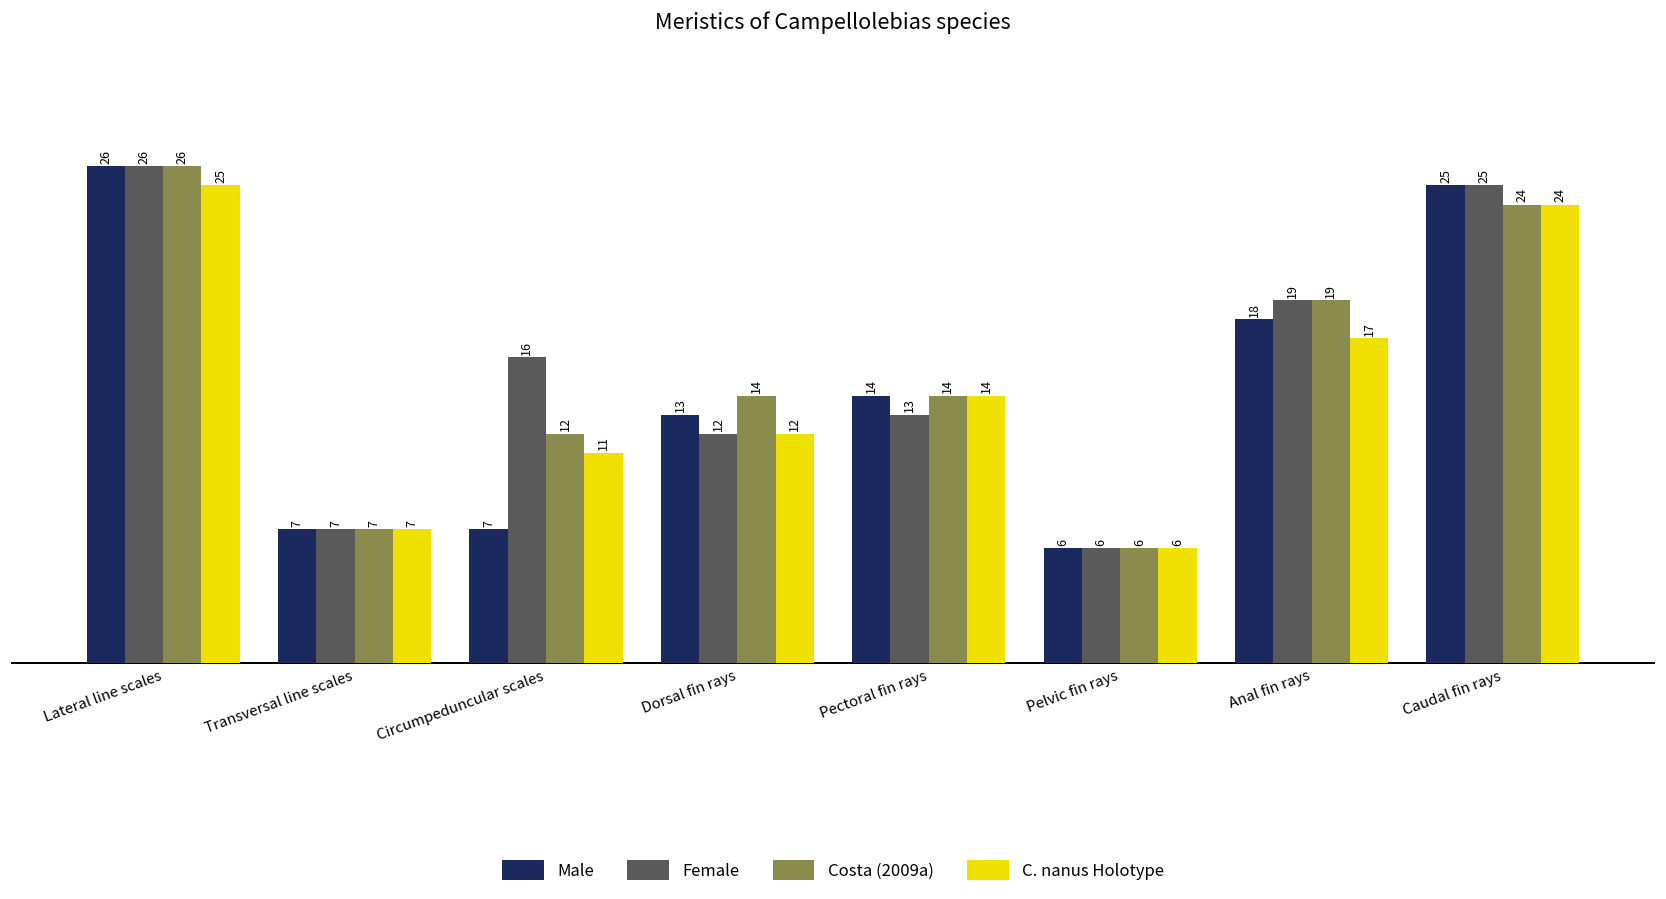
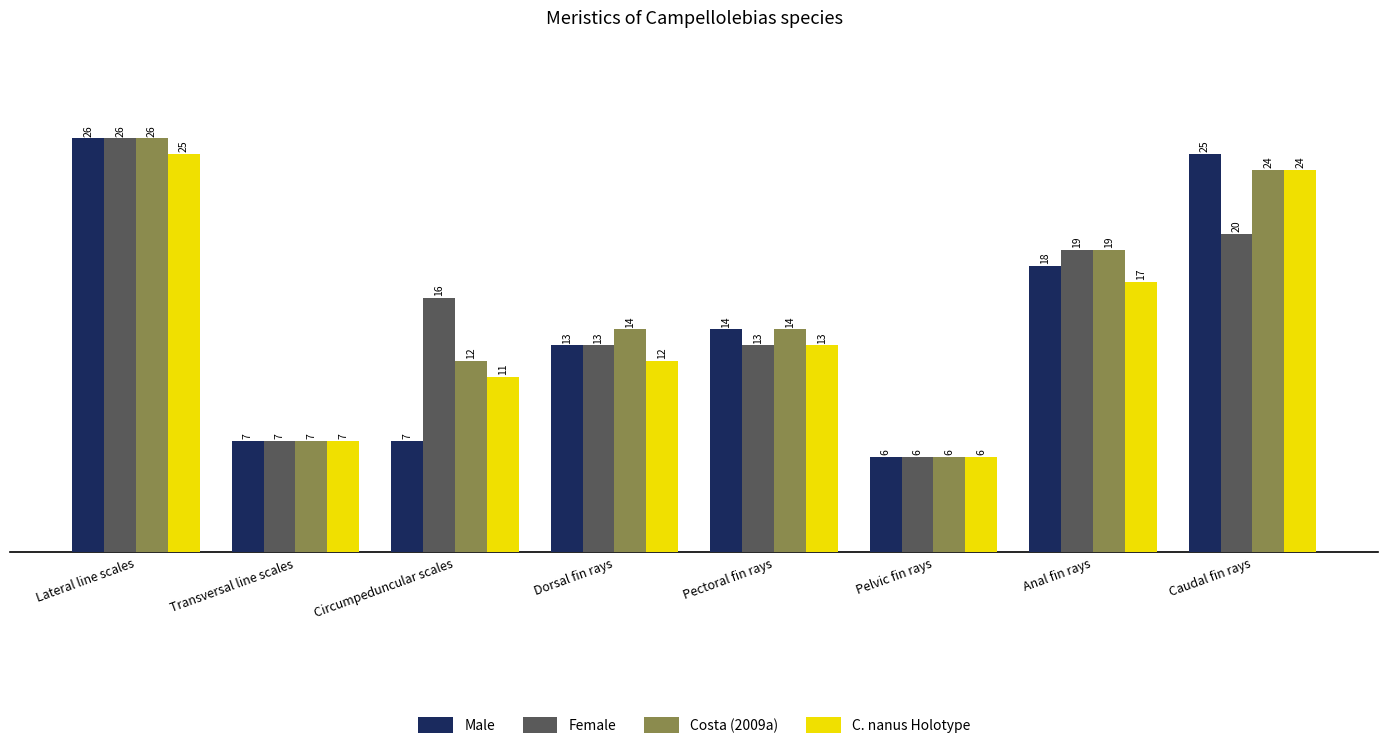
  {
    "Male": {
      "Lateral line scales": 26,
      "Transversal line scales": 7,
      "Circumpeduncular scales": 7,
      "Dorsal fin rays": 13,
      "Pectoral fin rays": 14,
      "Pelvic fin rays": 6,
      "Anal fin rays": 18,
      "Caudal fin rays": 25
    },
    "Female": {
      "Lateral line scales": 26,
      "Transversal line scales": 7,
      "Circumpeduncular scales": 16,
-     "Dorsal fin rays": 12,
+     "Dorsal fin rays": 13,
      "Pectoral fin rays": 13,
      "Pelvic fin rays": 6,
      "Anal fin rays": 19,
-     "Caudal fin rays": 25
+     "Caudal fin rays": 20
    },
    "Costa (2009a)": {
      "Lateral line scales": 26,
      "Transversal line scales": 7,
      "Circumpeduncular scales": 12,
      "Dorsal fin rays": 14,
      "Pectoral fin rays": 14,
      "Pelvic fin rays": 6,
      "Anal fin rays": 19,
      "Caudal fin rays": 24
    },
    "C. nanus Holotype": {
      "Lateral line scales": 25,
      "Transversal line scales": 7,
      "Circumpeduncular scales": 11,
      "Dorsal fin rays": 12,
-     "Pectoral fin rays": 14,
+     "Pectoral fin rays": 13,
      "Pelvic fin rays": 6,
      "Anal fin rays": 17,
      "Caudal fin rays": 24
    }
  }
